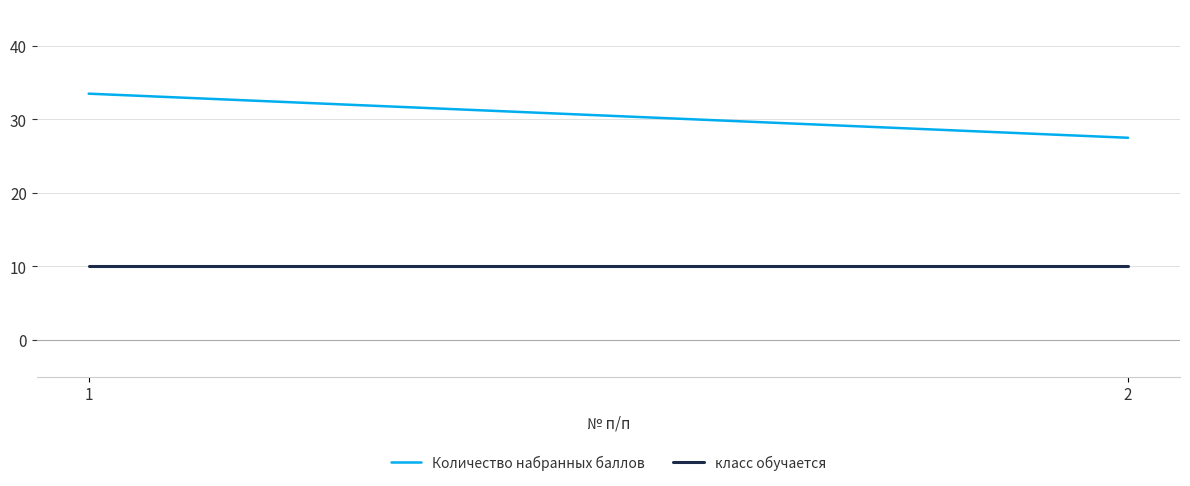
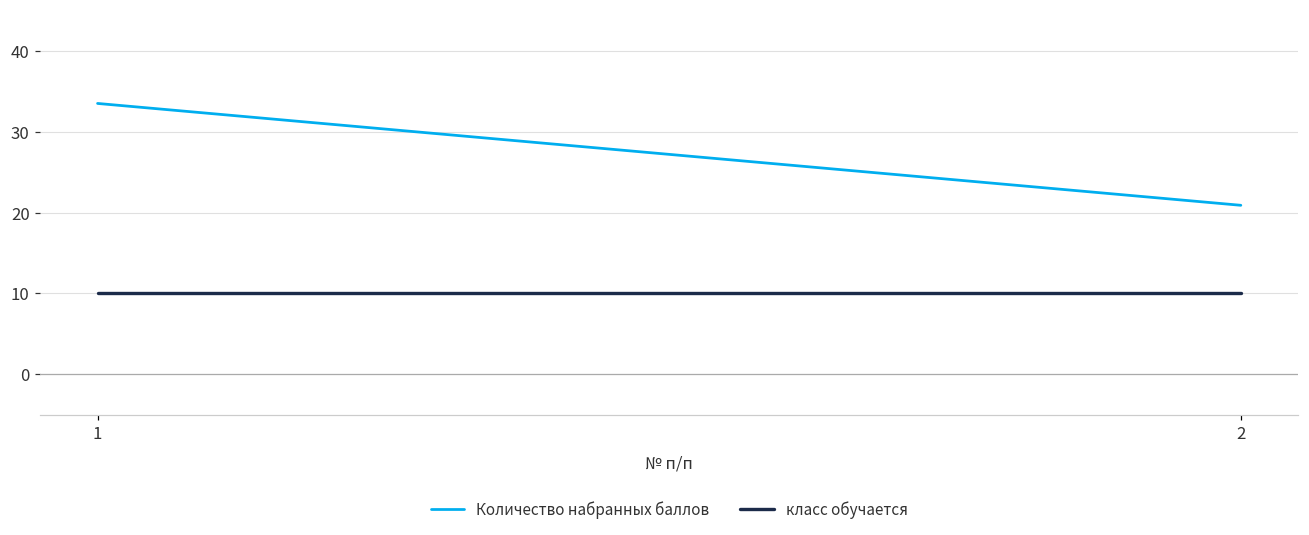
  {
    "Количество набранных баллов": {
      "1": 34,
-     "2": 28
+     "2": 21
    },
    "класс обучается": {
      "1": 10,
      "2": 10
    }
  }
